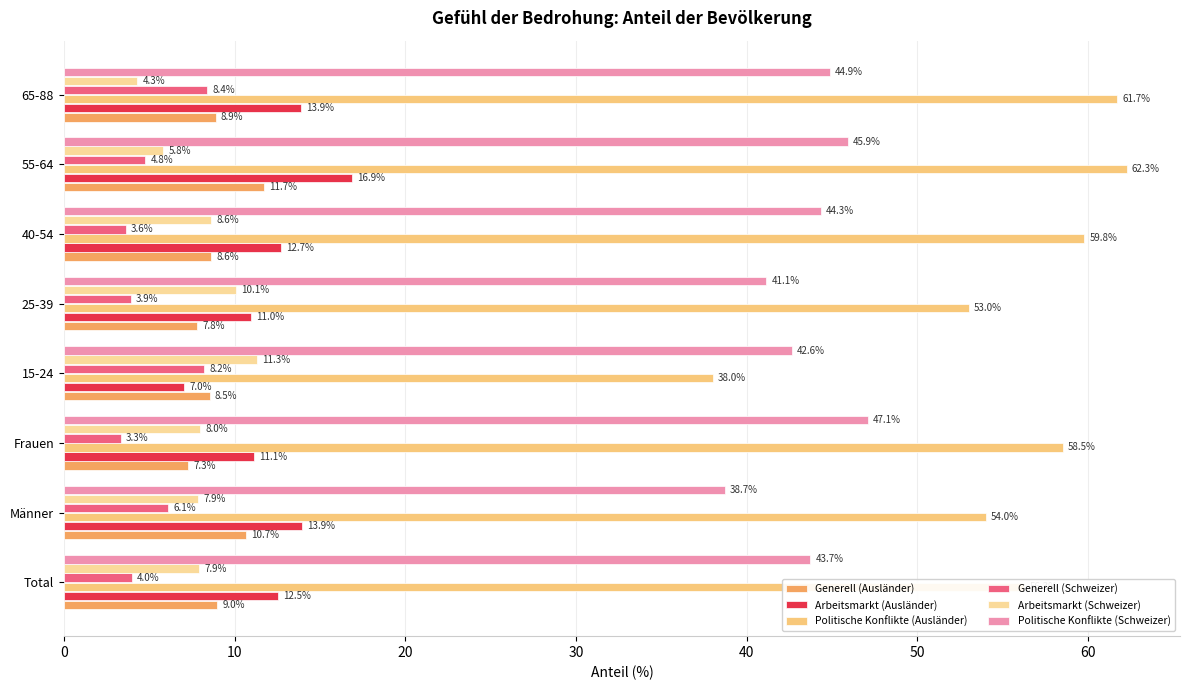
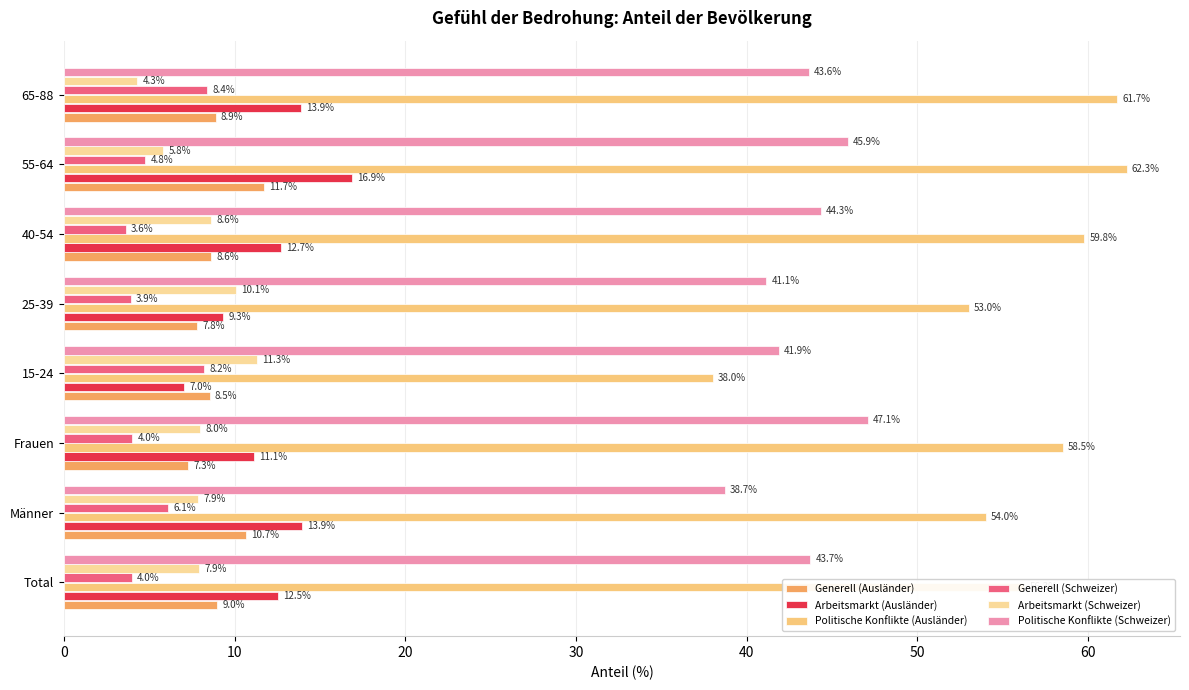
  {
    "Arbeitsmarkt (Ausländer)": {
      "65-88": "13.9%",
      "55-64": "16.9%",
      "40-54": "12.7%",
-     "25-39": "11.0%",
+     "25-39": "9.3%",
      "15-24": "7.0%",
      "Frauen": "11.1%",
      "Männer": "13.9%",
      "Total": "12.5%"
    },
    "Generell (Schweizer)": {
      "65-88": "8.4%",
      "55-64": "4.8%",
      "40-54": "3.6%",
      "25-39": "3.9%",
      "15-24": "8.2%",
-     "Frauen": "3.3%",
+     "Frauen": "4.0%",
      "Männer": "6.1%",
      "Total": "4.0%"
    },
    "Politische Konflikte (Schweizer)": {
-     "65-88": "44.9%",
+     "65-88": "43.6%",
      "55-64": "45.9%",
      "40-54": "44.3%",
      "25-39": "41.1%",
-     "15-24": "42.6%",
+     "15-24": "41.9%",
      "Frauen": "47.1%",
      "Männer": "38.7%",
      "Total": "43.7%"
    }
  }
